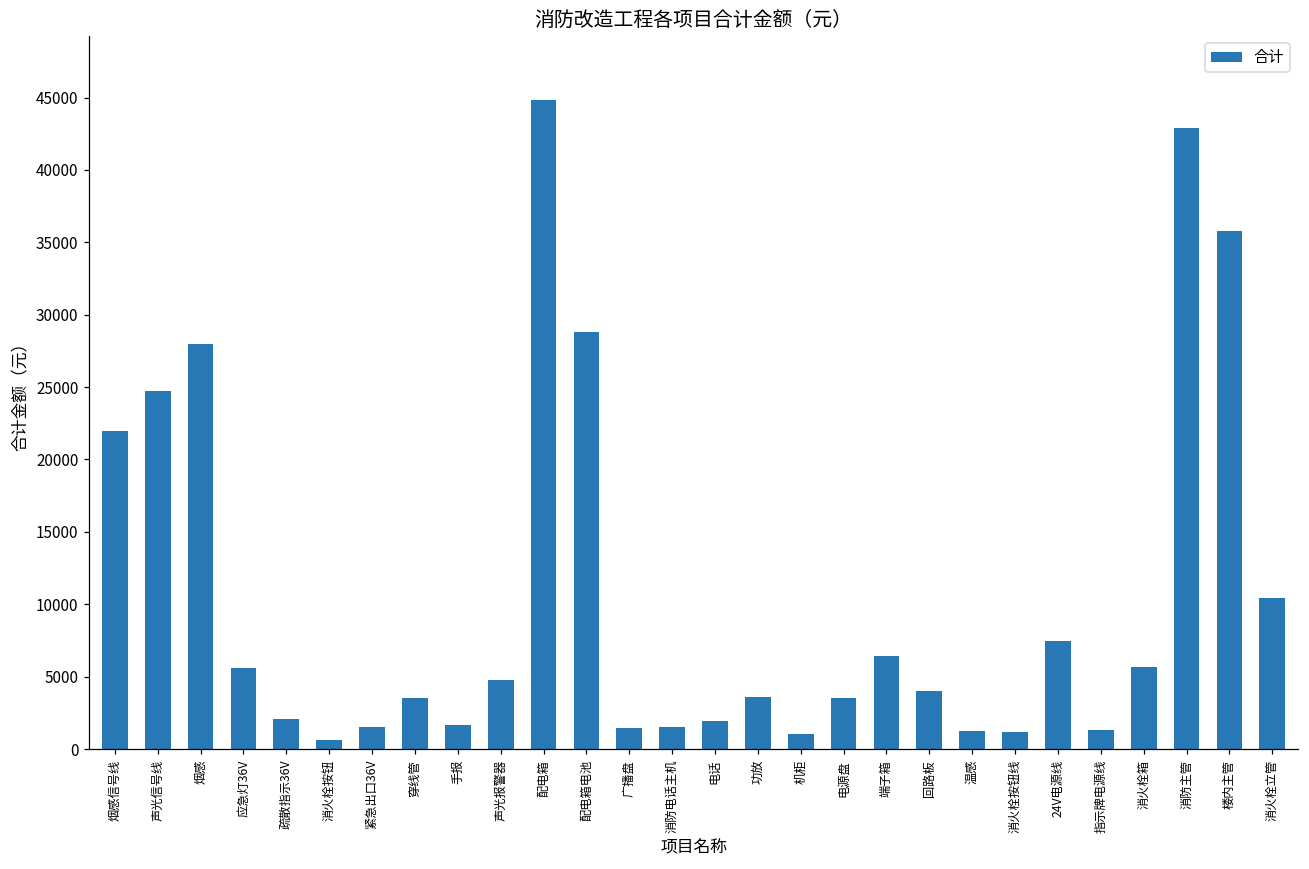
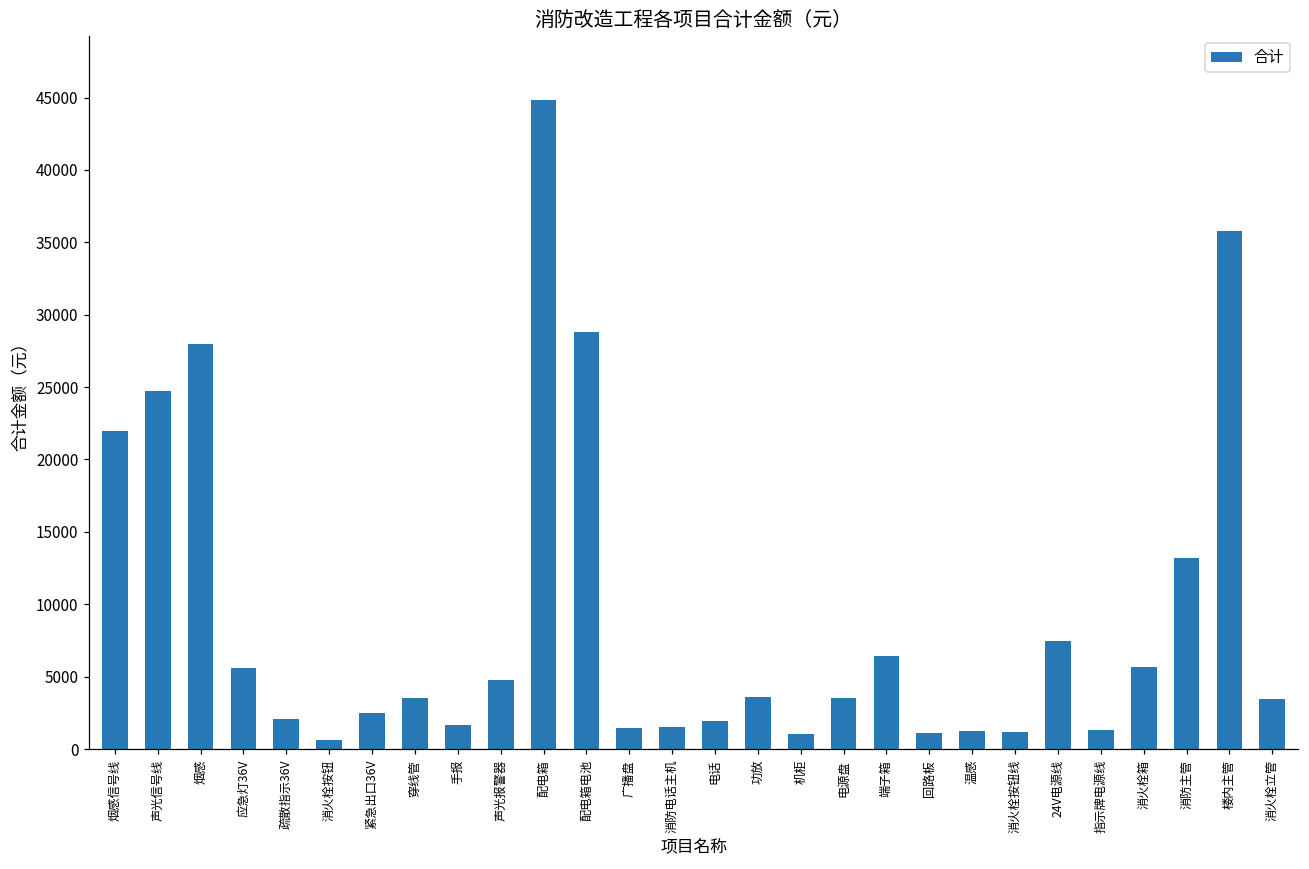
  {
    "烟感信号线": 22000,
    "声光信号线": 24800,
    "烟感": 28000,
    "应急灯36V": 5600,
    "疏散指示36V": 2100,
    "消火栓按钮": 600,
-   "紧急出口36V": 1600,
+   "紧急出口36V": 2500,
    "穿线管": 3500,
    "手报": 1600,
    "声光报警器": 4800,
    "配电箱": 44800,
    "配电箱电池": 28800,
    "广播盘": 1400,
    "消防电话主机": 1600,
    "电话": 1900,
    "功放": 3600,
    "机柜": 1100,
    "电源盘": 3600,
    "端子箱": 6400,
-   "回路板": 4000,
+   "回路板": 1100,
    "温感": 1300,
    "消火栓按钮线": 1200,
    "24V电源线": 7500,
    "指示牌电源线": 1400,
    "消火栓箱": 5700,
-   "消防主管": 42900,
+   "消防主管": 13200,
    "楼内主管": 35800,
-   "消火栓立管": 10400
+   "消火栓立管": 3400
  }
